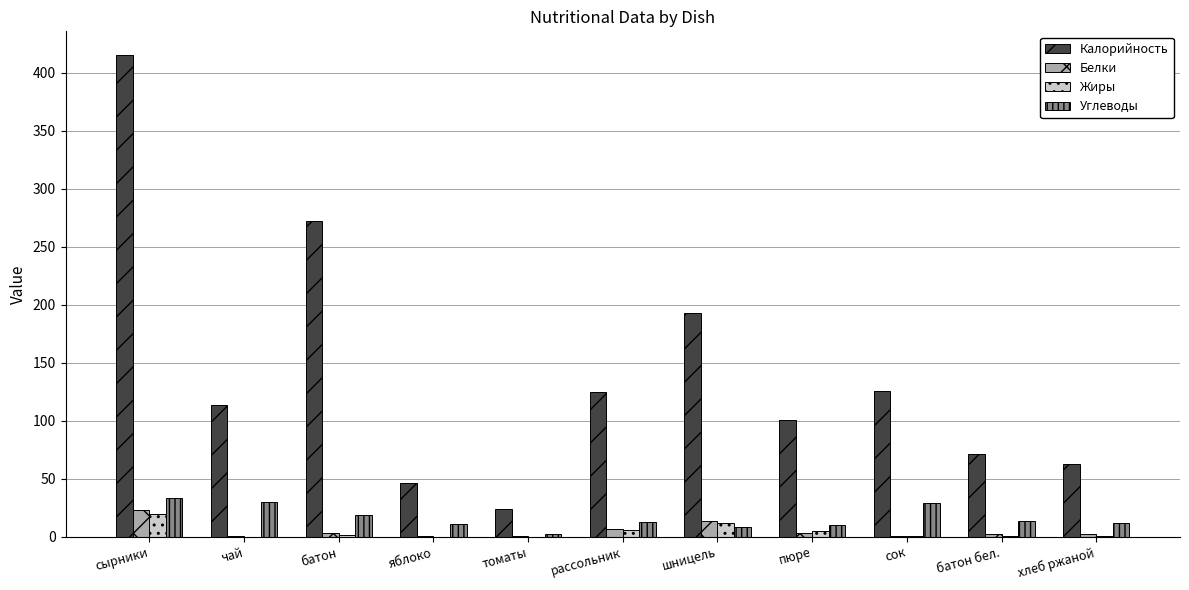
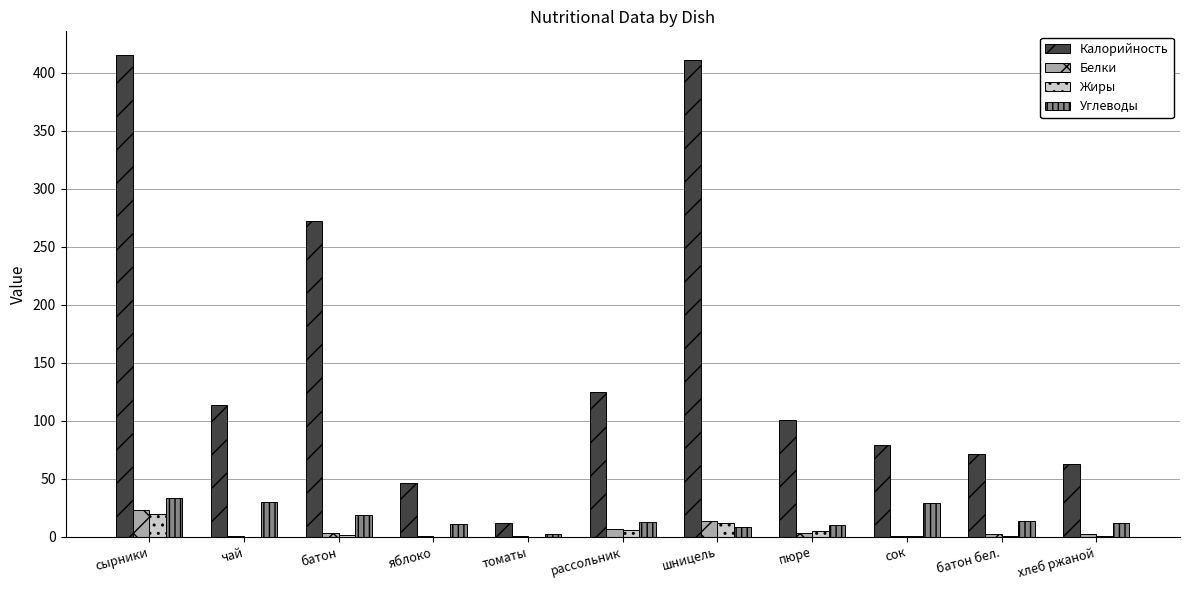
  {
    "Калорийность": {
      "сырники": 415,
      "чай": 114,
      "батон": 272,
      "яблоко": 46,
-     "томаты": 24,
+     "томаты": 12,
      "рассольник": 125,
-     "шницель": 193,
+     "шницель": 411,
      "пюре": 101,
-     "сок": 126,
+     "сок": 79,
      "батон бел.": 71,
      "хлеб ржаной": 63
    }
  }
